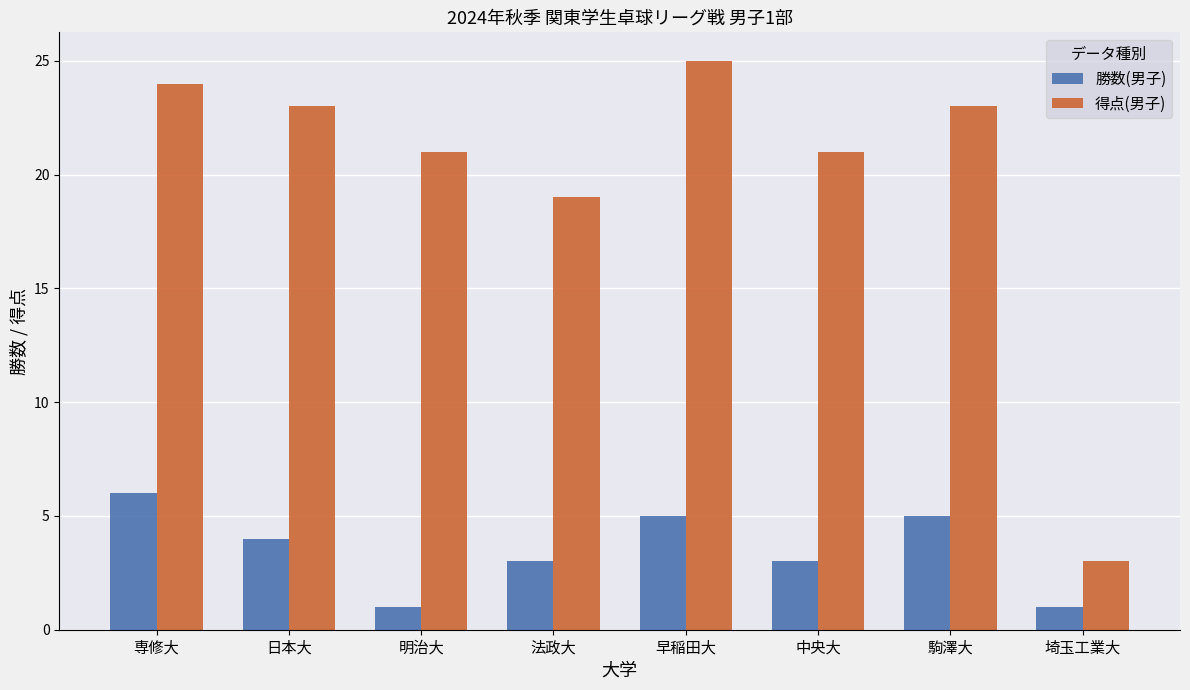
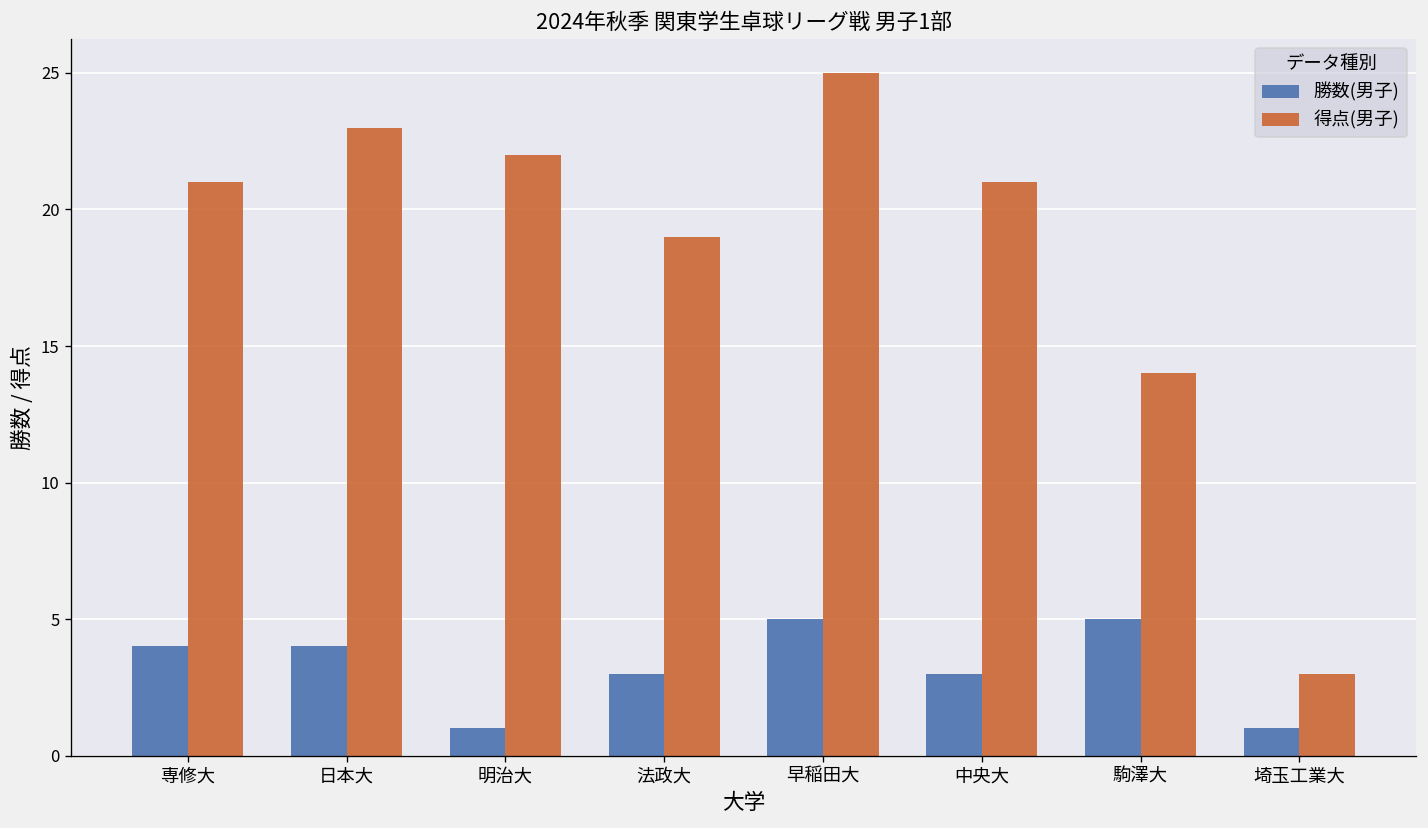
  {
    "勝数(男子)": {
-     "専修大": 6,
+     "専修大": 4,
      "日本大": 4,
      "明治大": 1,
      "法政大": 3,
      "早稲田大": 5,
      "中央大": 3,
      "駒澤大": 5,
      "埼玉工業大": 1
    },
    "得点(男子)": {
-     "専修大": 24,
+     "専修大": 21,
      "日本大": 23,
-     "明治大": 21,
+     "明治大": 22,
      "法政大": 19,
      "早稲田大": 25,
      "中央大": 21,
-     "駒澤大": 23,
+     "駒澤大": 14,
      "埼玉工業大": 3
    }
  }
